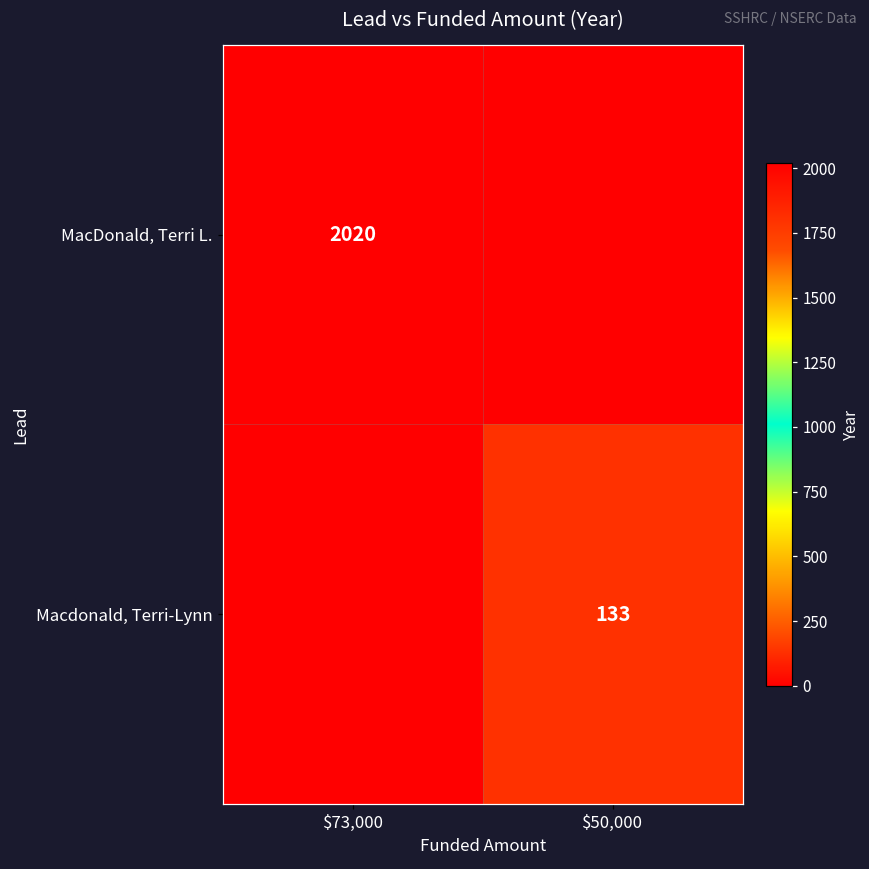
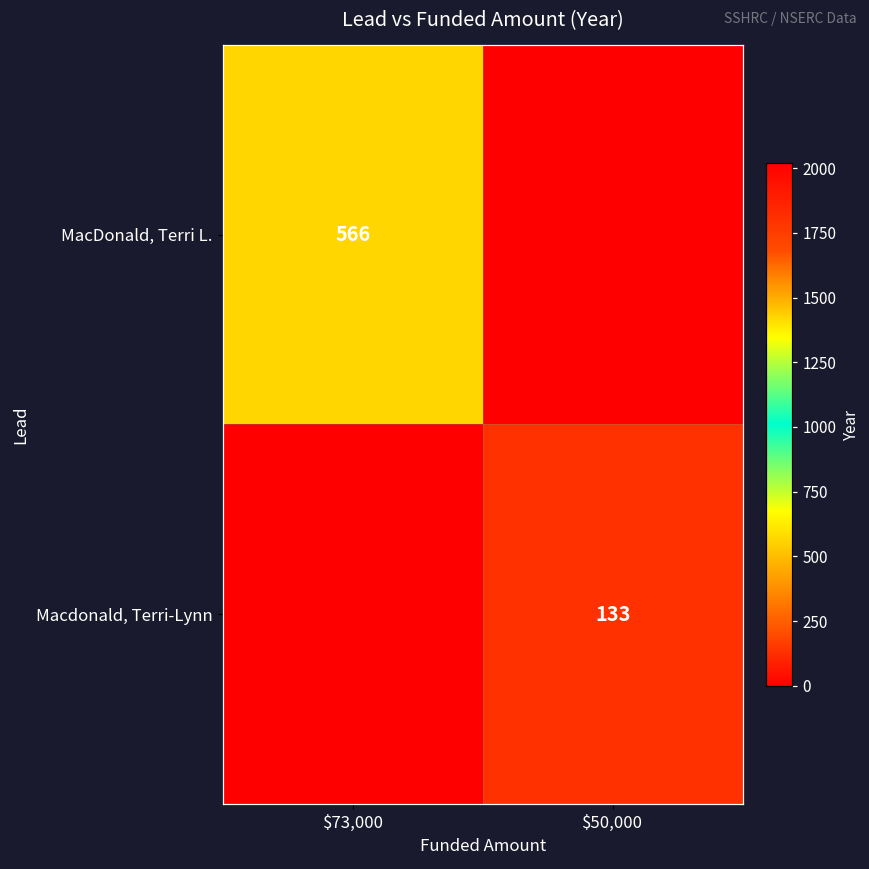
  {
    "MacDonald, Terri L.": {
-     "$73,000": 2020
+     "$73,000": 566
    },
    "Macdonald, Terri-Lynn": {
      "$50,000": 133
    }
  }
